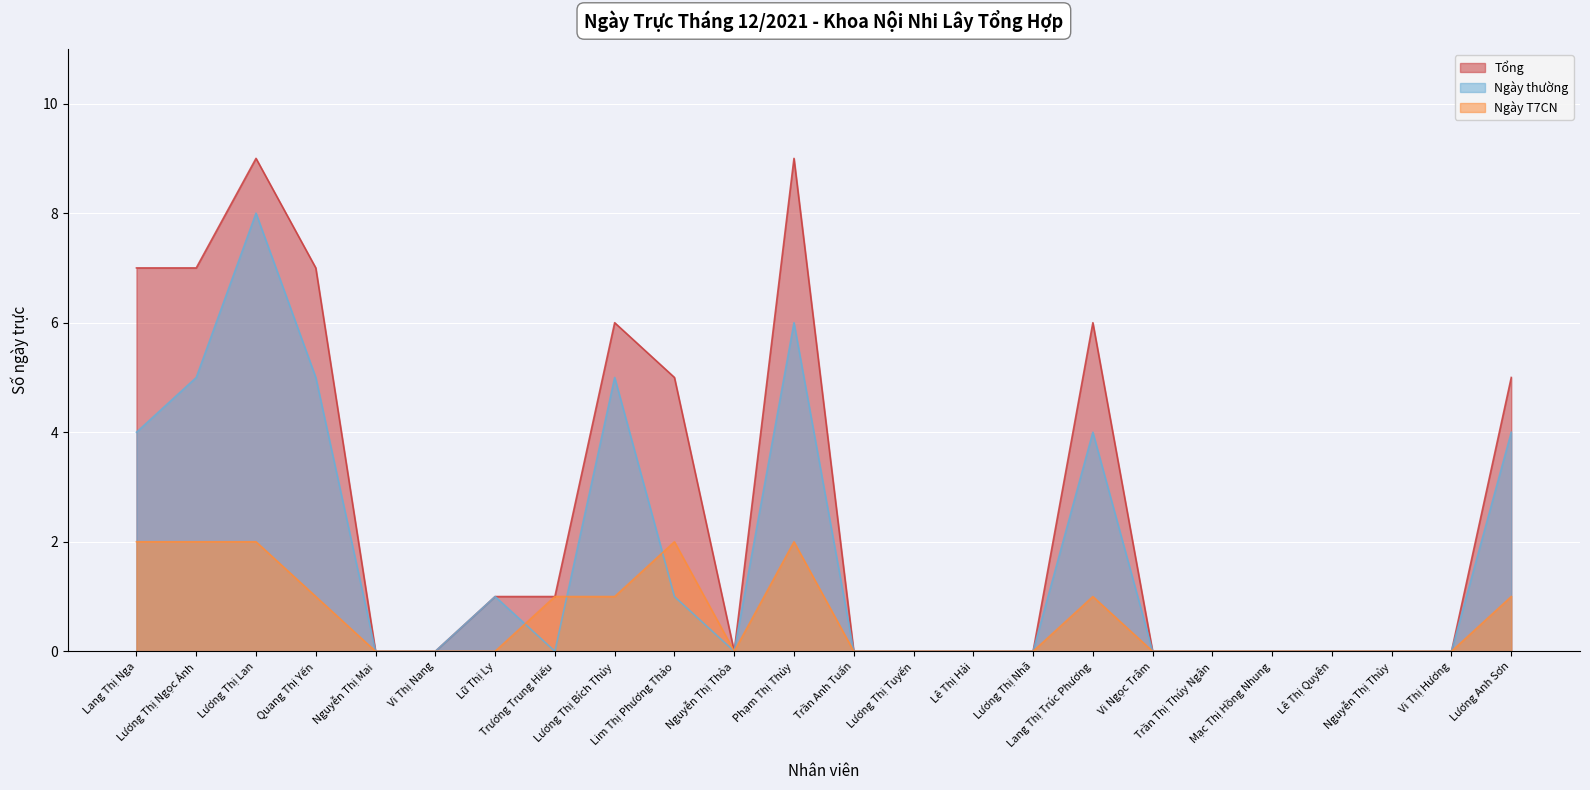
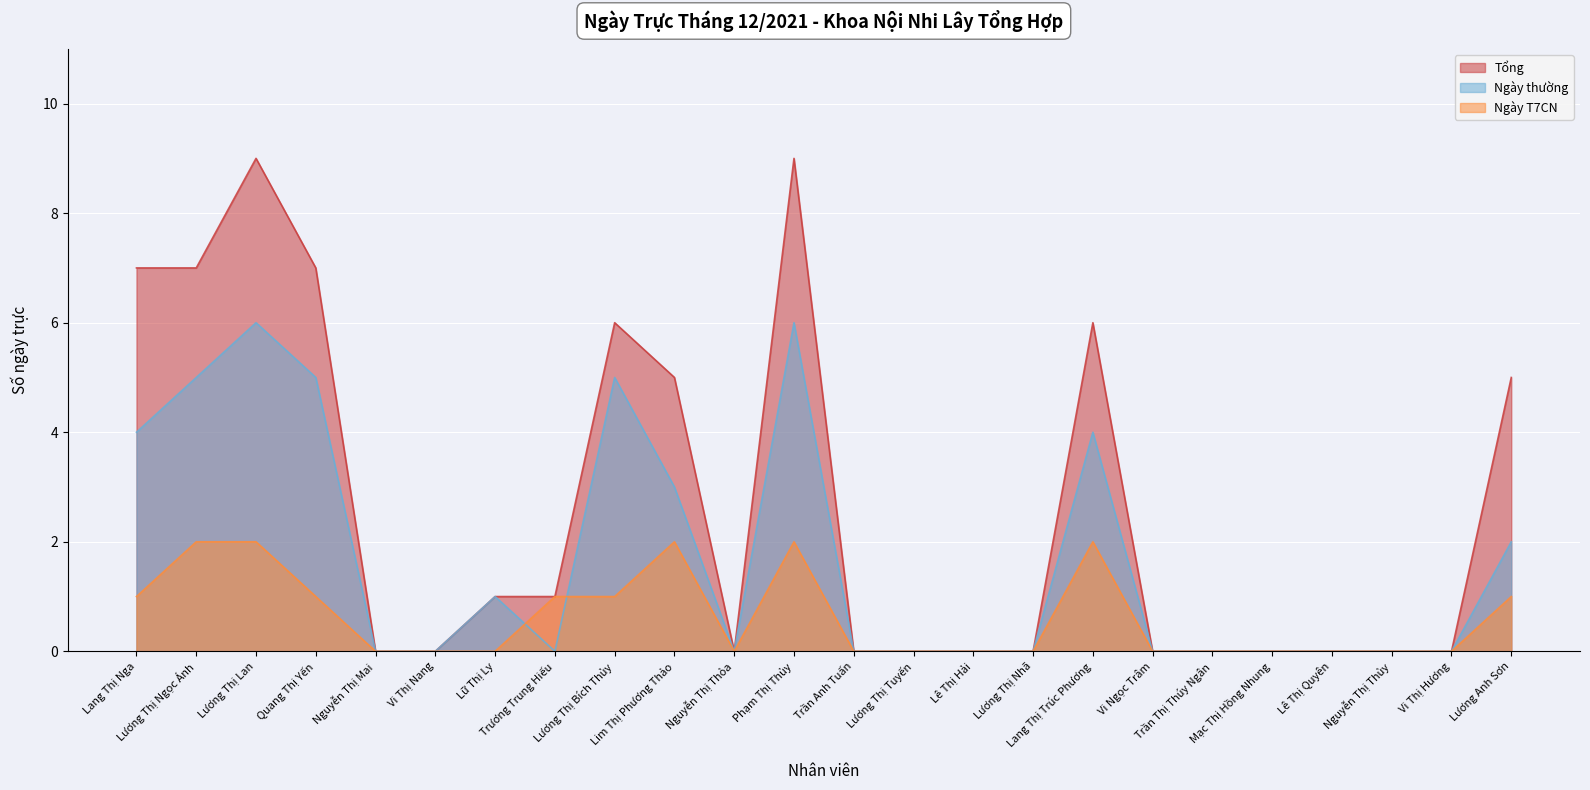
  {
    "Tổng": {
      "Lang Thị Nga": 7,
      "Lương Thị Ngọc Ánh": 7,
      "Lương Thị Lan": 9,
      "Quang Thị Yến": 7,
      "Lương Thị Bích Thủy": 6,
      "Lim Thị Phương Thảo": 5,
      "Phạm Thị Thủy": 9,
      "Lang Thị Trúc Phương": 6,
      "Lương Anh Sơn": 5
    },
    "Ngày thường": {
      "Lang Thị Nga": 4,
      "Lương Thị Ngọc Ánh": 5,
-     "Lương Thị Lan": 8,
+     "Lương Thị Lan": 6,
      "Quang Thị Yến": 5,
      "Trương Trung Hiếu": 0,
      "Lương Thị Bích Thủy": 5,
-     "Lim Thị Phương Thảo": 1,
+     "Lim Thị Phương Thảo": 3,
      "Phạm Thị Thủy": 6,
      "Lang Thị Trúc Phương": 4,
-     "Lương Anh Sơn": 4
+     "Lương Anh Sơn": 2
    },
    "Ngày T7CN": {
-     "Lang Thị Nga": 2,
+     "Lang Thị Nga": 1,
      "Lương Thị Ngọc Ánh": 2,
      "Lương Thị Lan": 2,
      "Quang Thị Yến": 1,
      "Lữ Thị Ly": 0,
      "Lương Thị Bích Thủy": 1,
      "Lim Thị Phương Thảo": 2,
      "Phạm Thị Thủy": 2,
-     "Lang Thị Trúc Phương": 1,
+     "Lang Thị Trúc Phương": 2,
      "Lương Anh Sơn": 1
    }
  }
